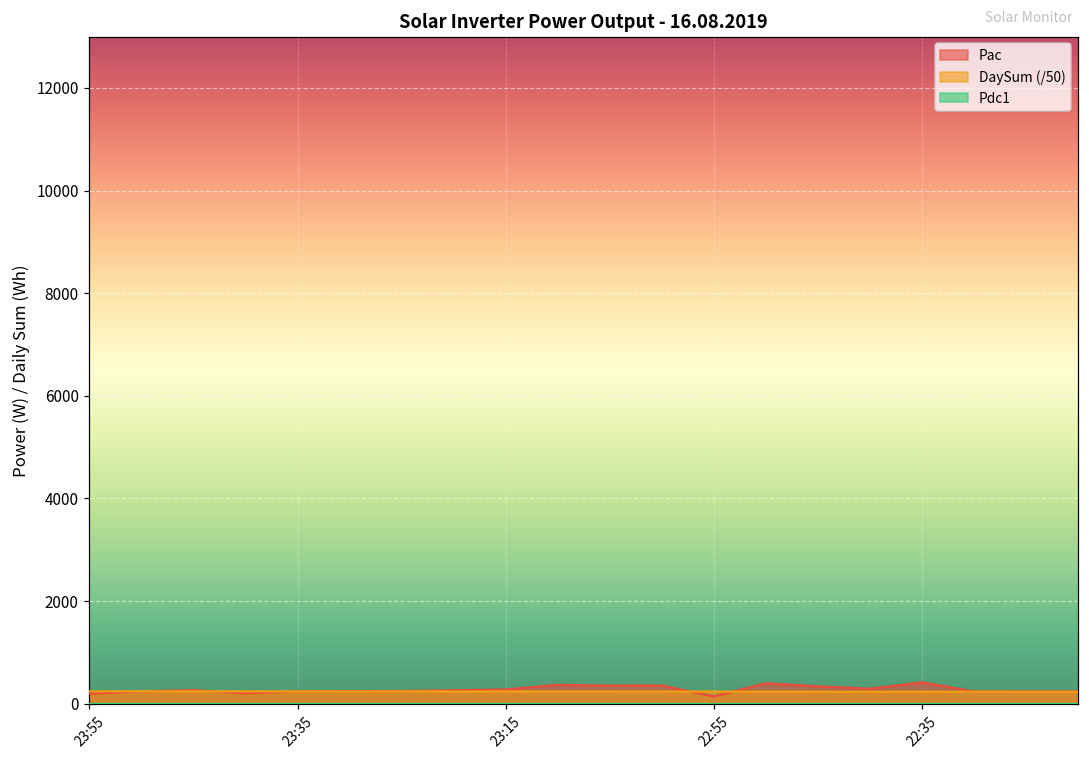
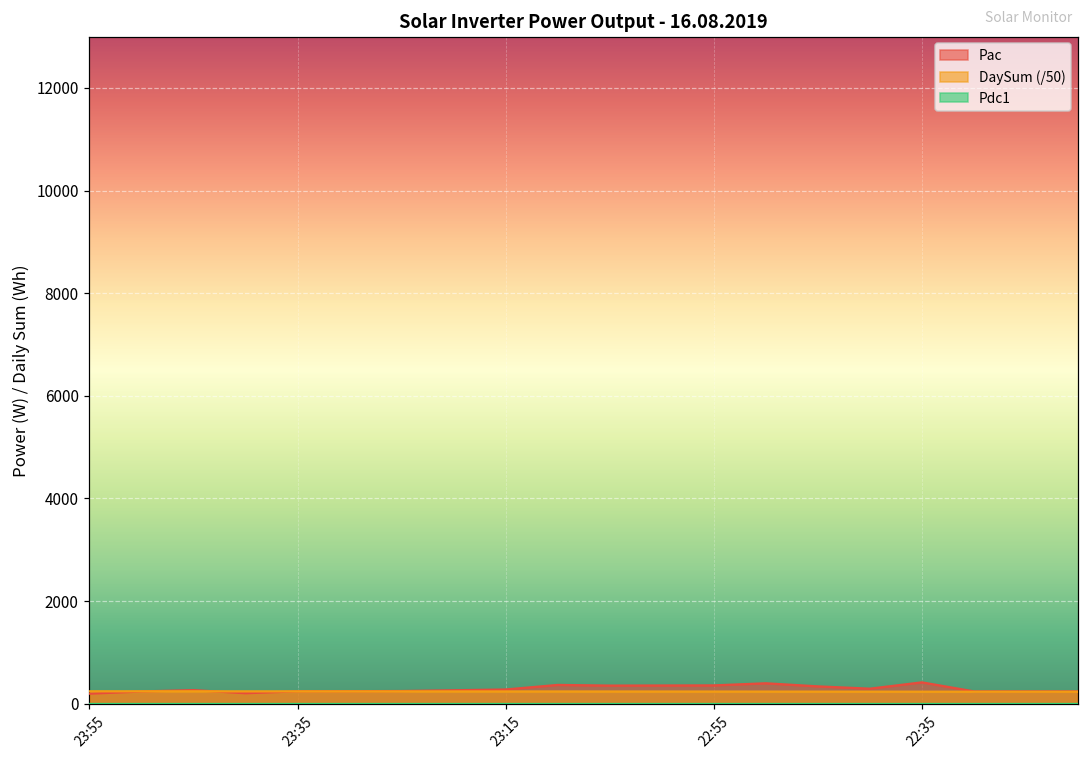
  {
    "Pac": {
-     "22:55": 100,
+     "22:55": 400,
      "22:35": 400
    },
    "DaySum (/50)": {
      "22:55": 200,
      "22:35": 200
    },
    "Pdc1": {
      "23:55": 0,
      "23:35": 0,
      "23:15": 0,
      "22:55": 0,
      "22:35": 0
    }
  }
